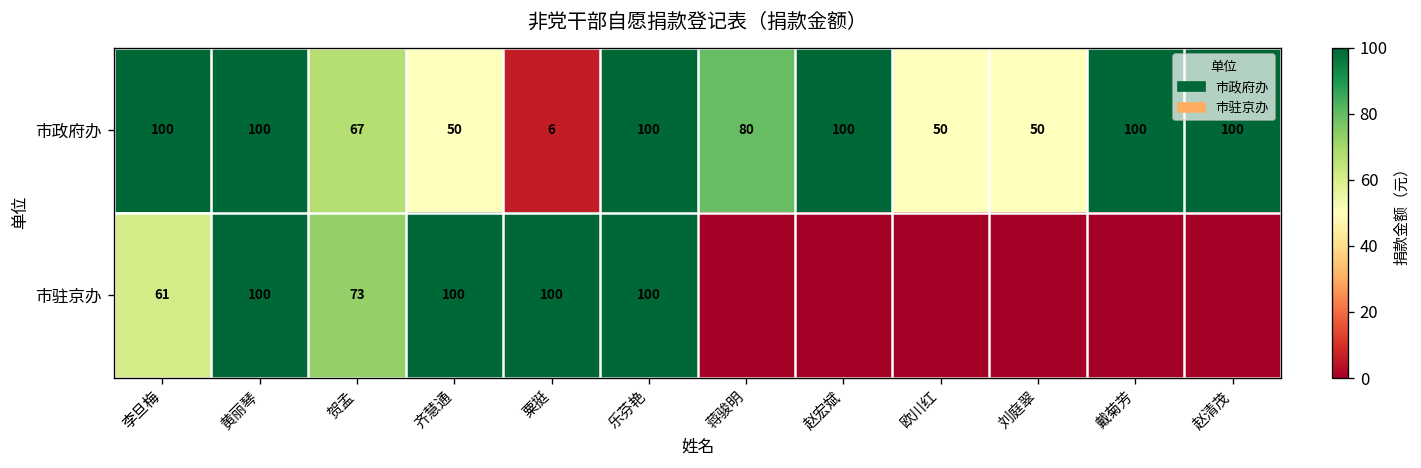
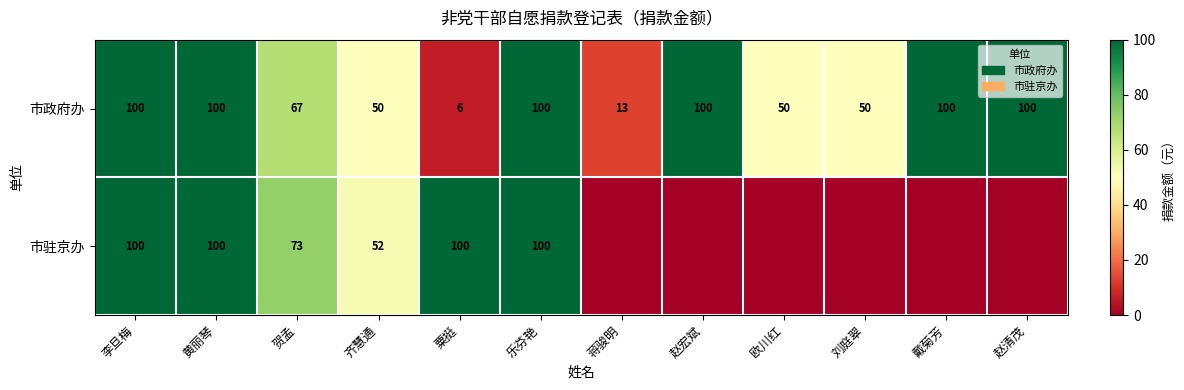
  {
    "市政府办": {
      "李旦梅": 100,
      "黄丽琴": 100,
      "贺孟": 67,
      "齐慧通": 50,
      "粟挺": 6,
      "乐芬艳": 100,
-     "蒋骏明": 80,
+     "蒋骏明": 13,
      "赵宏斌": 100,
      "欧川红": 50,
      "刘庭翠": 50,
      "戴菊芳": 100,
      "赵清茂": 100
    },
    "市驻京办": {
-     "李旦梅": 61,
+     "李旦梅": 100,
      "黄丽琴": 100,
      "贺孟": 73,
-     "齐慧通": 100,
+     "齐慧通": 52,
      "粟挺": 100,
      "乐芬艳": 100
    }
  }
